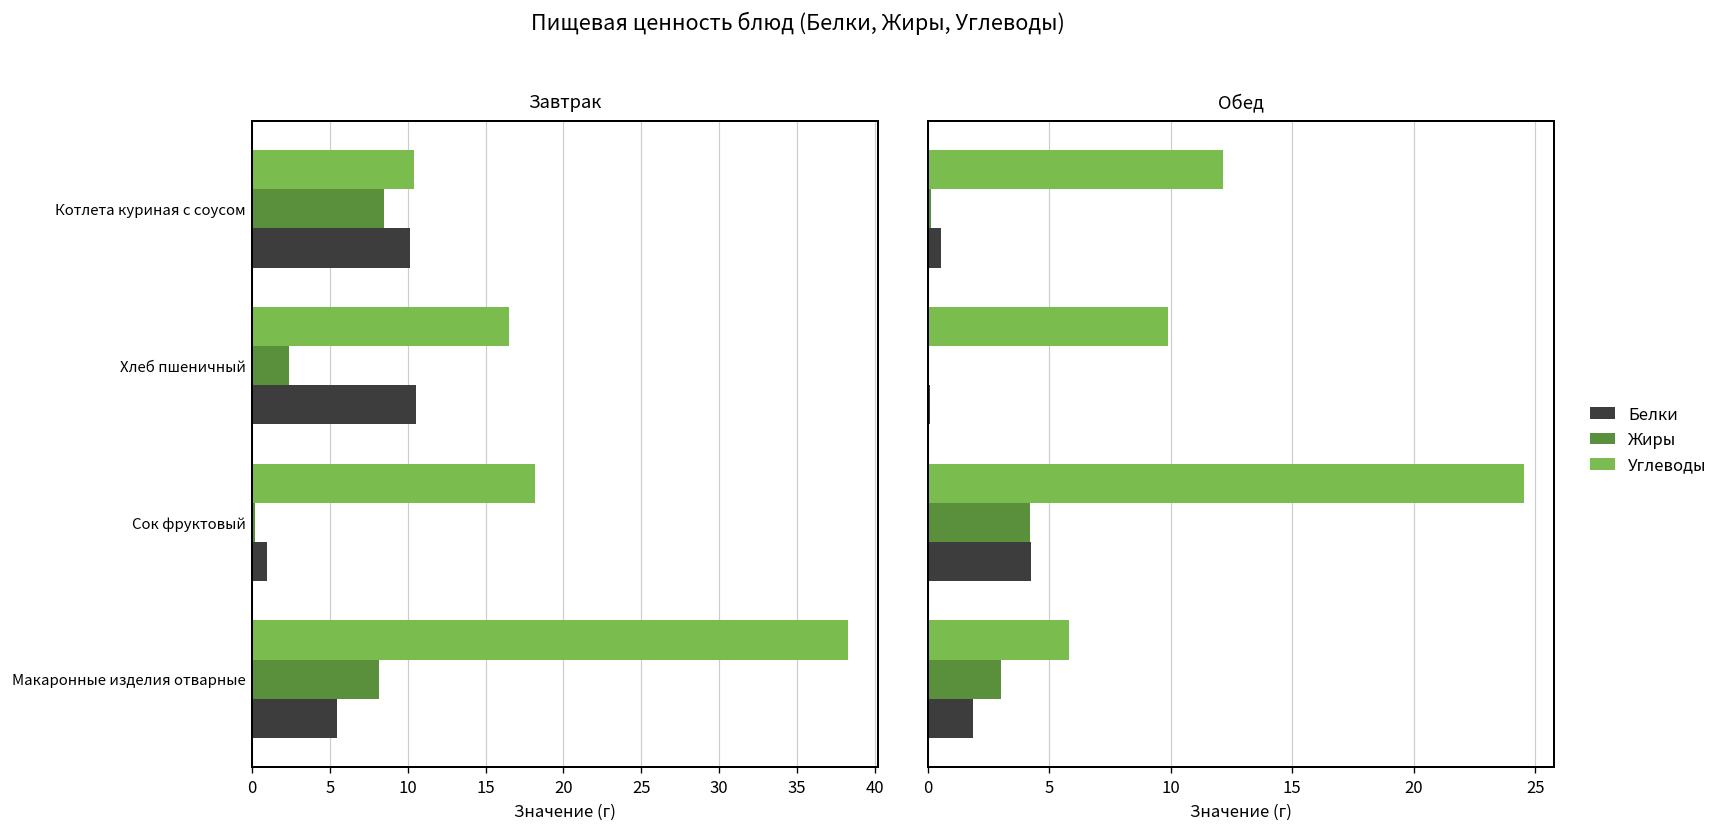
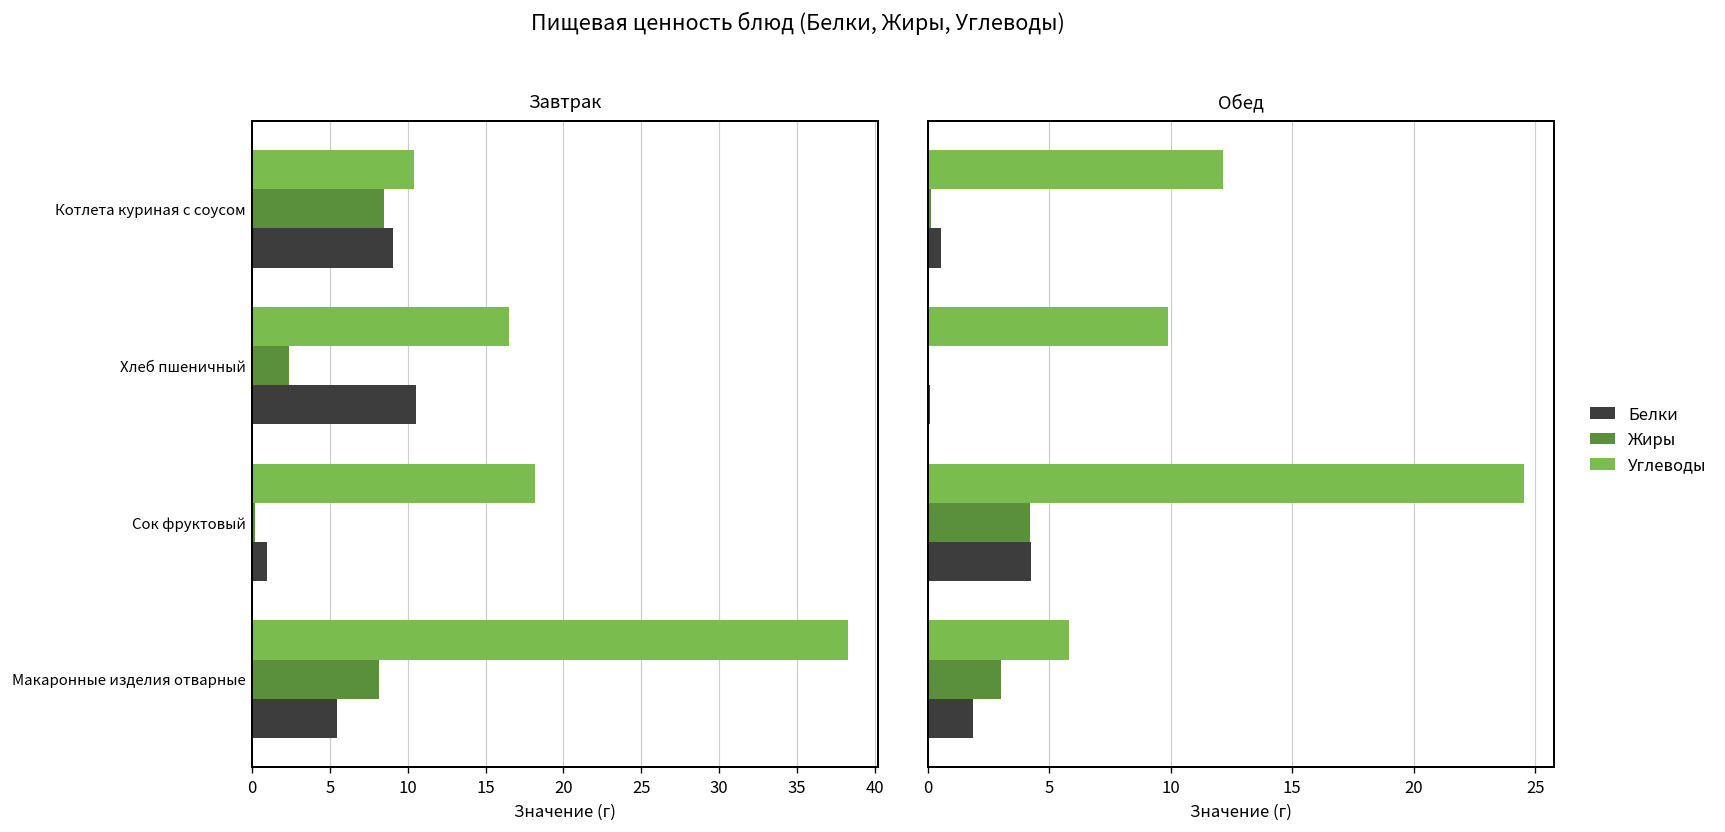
  {
    "Завтрак": {
      "Белки": {
-       "Котлета куриная с соусом": 10.2,
+       "Котлета куриная с соусом": 9.1,
        "Хлеб пшеничный": 10.6,
        "Сок фруктовый": 1.0,
        "Макаронные изделия отварные": 5.5
      }
    }
  }
